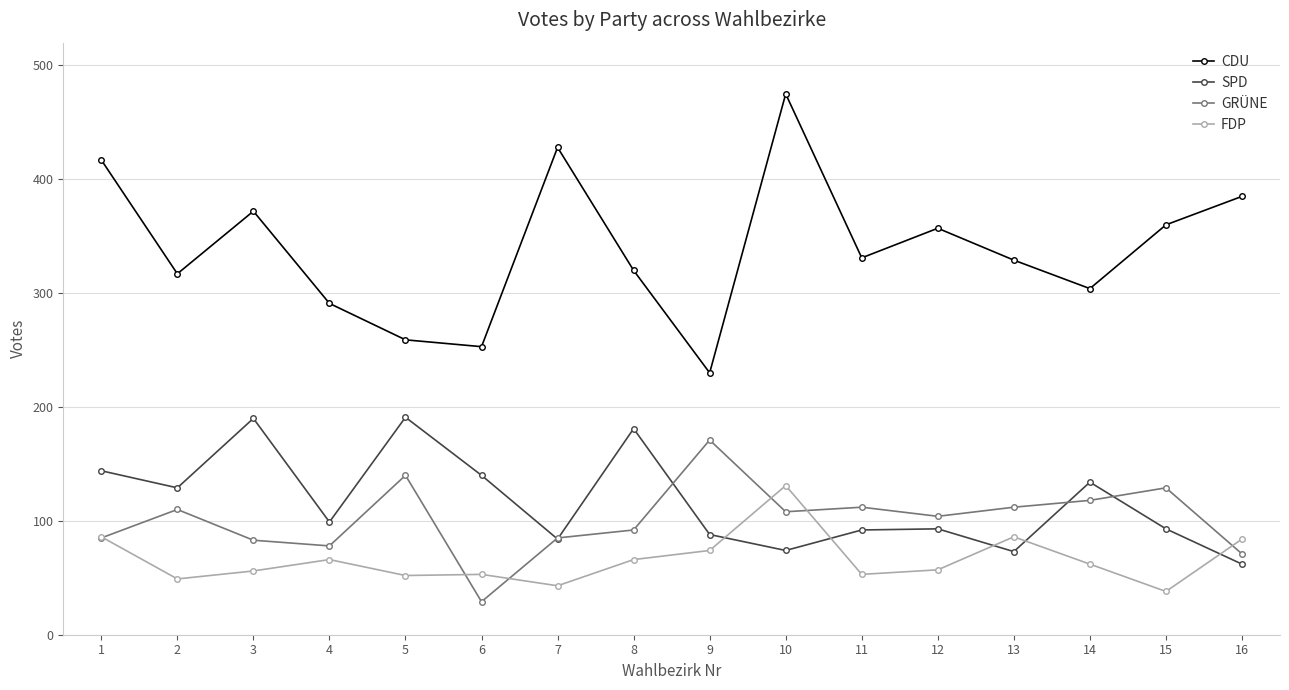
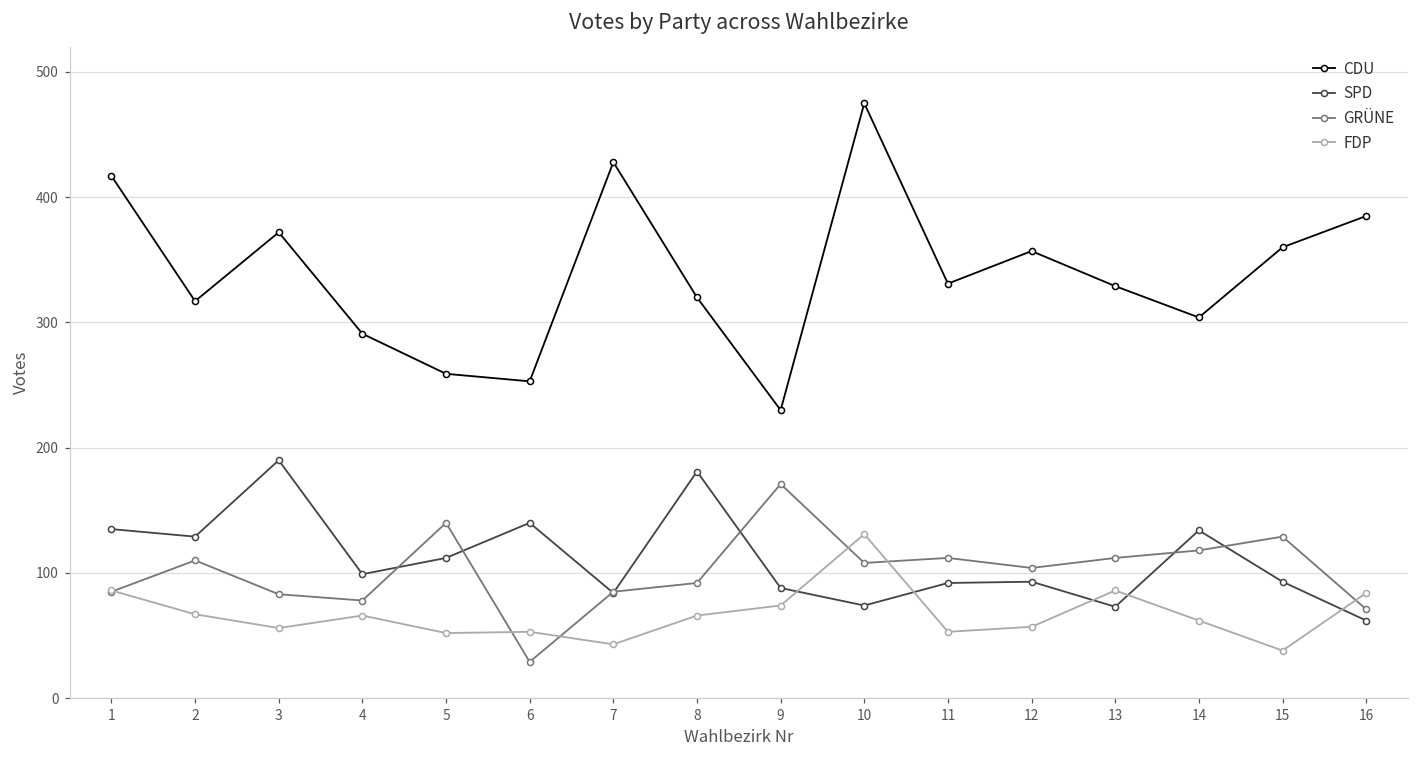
  {
    "CDU": {
      "1": 417,
      "2": 317,
      "3": 372,
      "4": 291,
      "5": 259,
      "6": 253,
      "7": 428,
      "8": 320,
      "9": 230,
      "10": 475,
      "11": 331,
      "12": 357,
      "13": 329,
      "14": 304,
      "15": 360,
      "16": 385
    },
    "SPD": {
-     "1": 144,
+     "1": 135,
      "2": 129,
      "3": 190,
      "4": 99,
-     "5": 191,
+     "5": 112,
      "6": 140,
      "8": 181,
      "9": 88,
      "10": 74,
      "11": 92,
      "12": 93,
      "13": 73,
      "14": 134,
      "15": 93,
      "16": 62
    },
    "GRÜNE": {
      "2": 110,
      "3": 83,
      "4": 78,
      "5": 140,
      "6": 29,
      "8": 92,
      "9": 171,
      "10": 108,
      "11": 112,
      "12": 104,
      "13": 112,
      "14": 118,
      "15": 129,
      "16": 71
    },
    "FDP": {
-     "2": 49,
+     "2": 67,
      "3": 56,
      "4": 66,
      "5": 52,
      "6": 53,
      "7": 43,
      "8": 66,
      "9": 74,
      "10": 131,
      "11": 53,
      "12": 57,
      "13": 86,
      "14": 62,
      "15": 38,
      "16": 84
    }
  }
